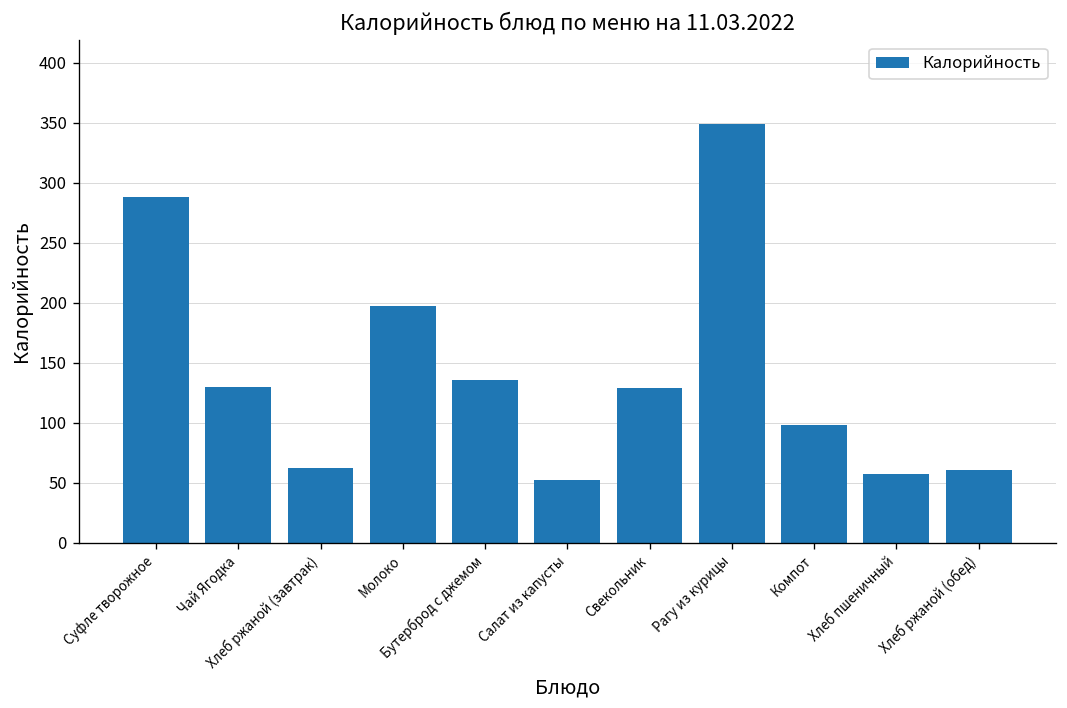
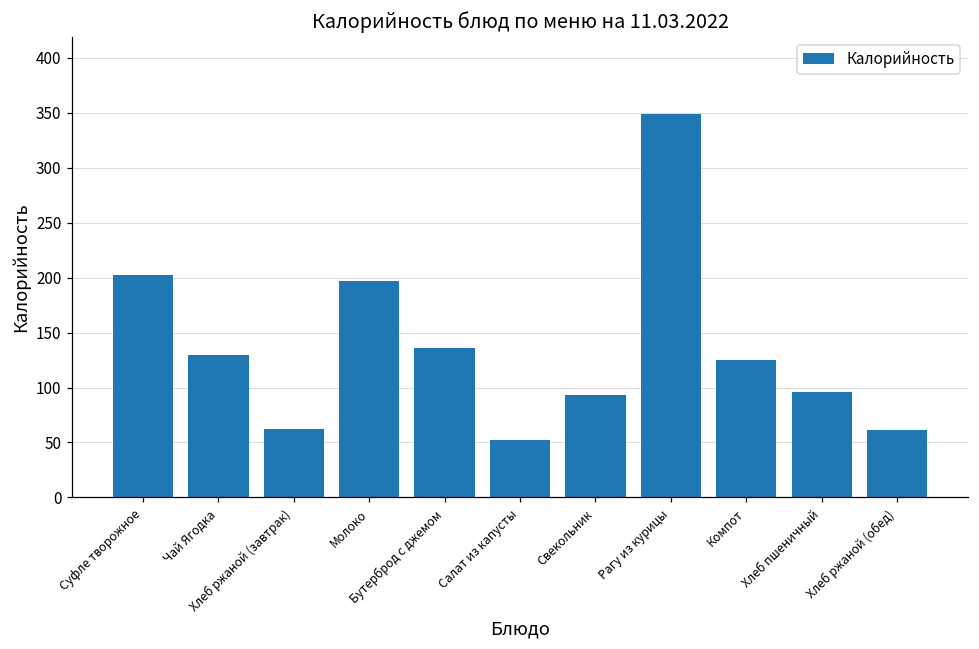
  {
-   "Суфле творожное": 290,
+   "Суфле творожное": 200,
    "Чай Ягодка": 130,
    "Хлеб ржаной (завтрак)": 60,
    "Молоко": 200,
    "Бутерброд с джемом": 140,
    "Салат из капусты": 50,
-   "Свекольник": 130,
+   "Свекольник": 90,
    "Рагу из курицы": 350,
-   "Компот": 100,
-   "Хлеб пшеничный": 60,
+   "Компот": 130,
+   "Хлеб пшеничный": 100,
    "Хлеб ржаной (обед)": 60
  }
